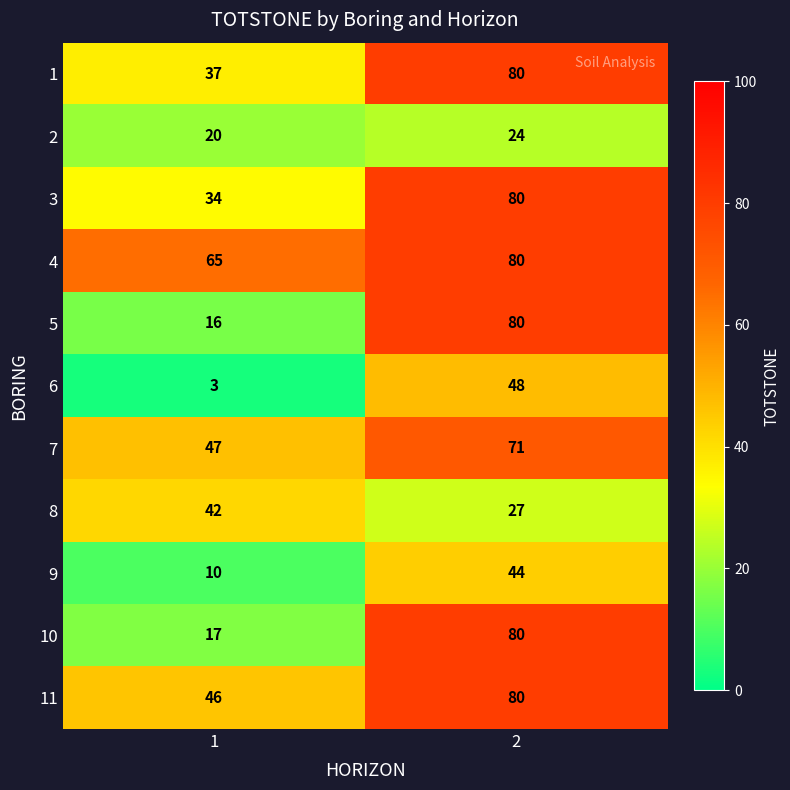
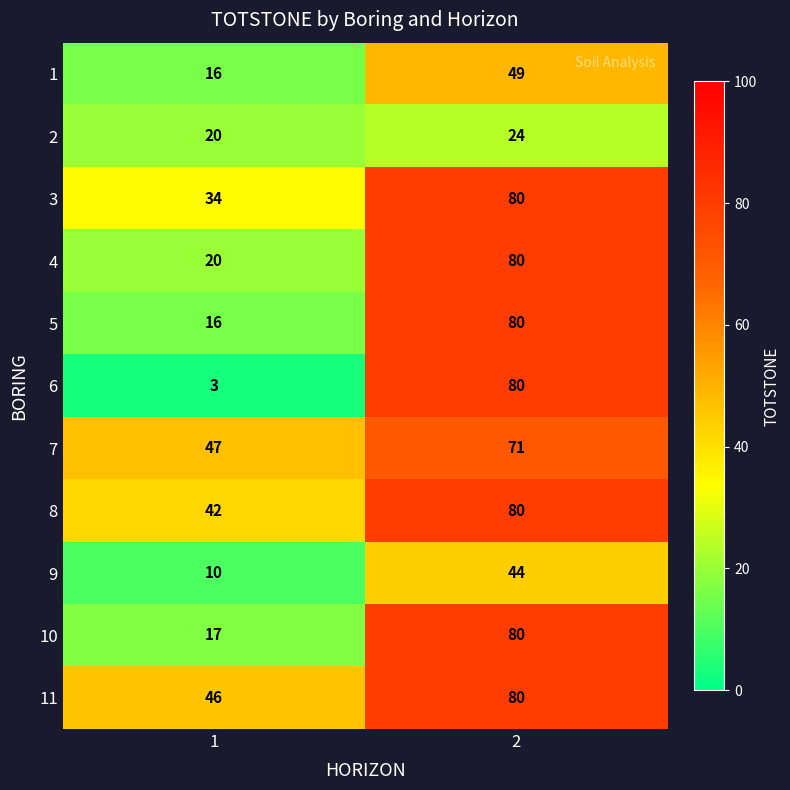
  {
    "1": {
-     "1": 37,
-     "2": 80
+     "1": 16,
+     "2": 49
    },
    "2": {
      "1": 20,
      "2": 24
    },
    "3": {
      "1": 34,
      "2": 80
    },
    "4": {
-     "1": 65,
+     "1": 20,
      "2": 80
    },
    "5": {
      "1": 16,
      "2": 80
    },
    "6": {
      "1": 3,
-     "2": 48
+     "2": 80
    },
    "7": {
      "1": 47,
      "2": 71
    },
    "8": {
      "1": 42,
-     "2": 27
+     "2": 80
    },
    "9": {
      "1": 10,
      "2": 44
    },
    "10": {
      "1": 17,
      "2": 80
    },
    "11": {
      "1": 46,
      "2": 80
    }
  }
